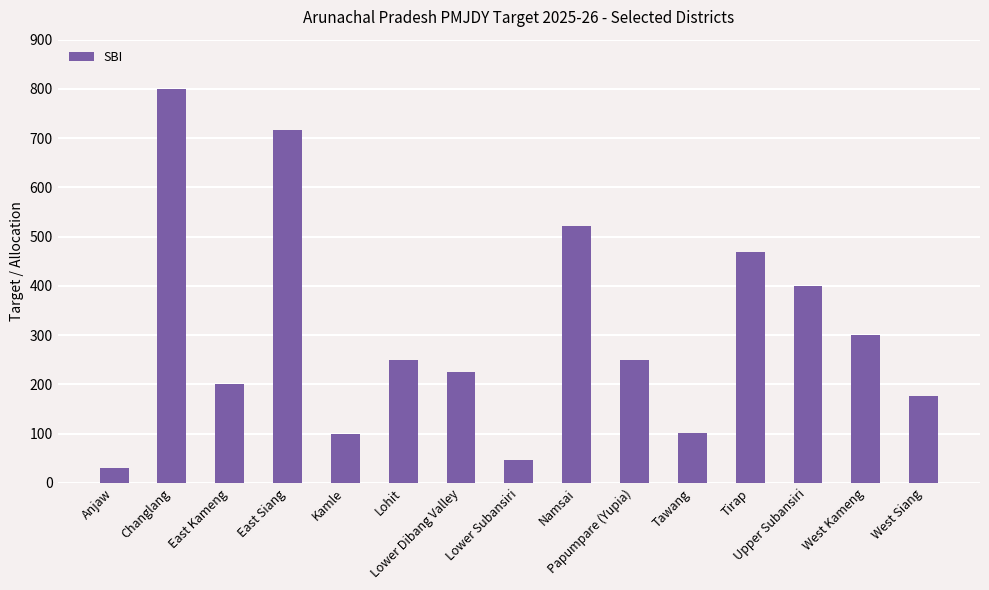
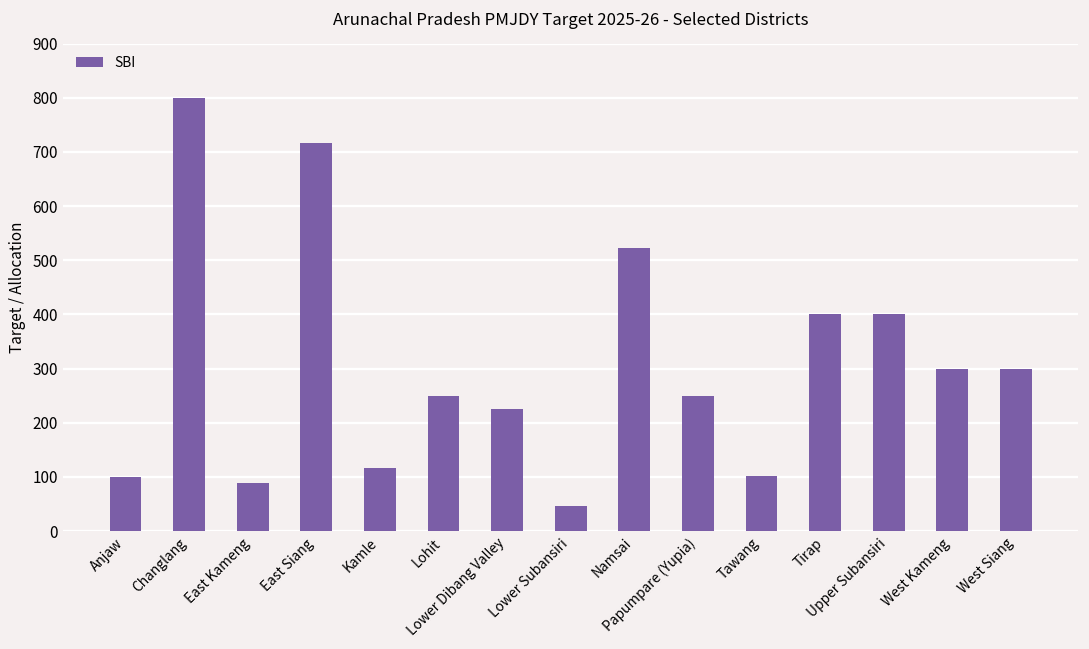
  {
-   "Anjaw": 30,
+   "Anjaw": 100,
    "Changlang": 800,
-   "East Kameng": 200,
+   "East Kameng": 90,
    "East Siang": 720,
-   "Kamle": 100,
+   "Kamle": 120,
    "Lohit": 250,
    "Lower Dibang Valley": 230,
    "Lower Subansiri": 50,
    "Namsai": 520,
    "Papumpare (Yupia)": 250,
    "Tawang": 100,
-   "Tirap": 470,
+   "Tirap": 400,
    "Upper Subansiri": 400,
    "West Kameng": 300,
-   "West Siang": 180
+   "West Siang": 300
  }
